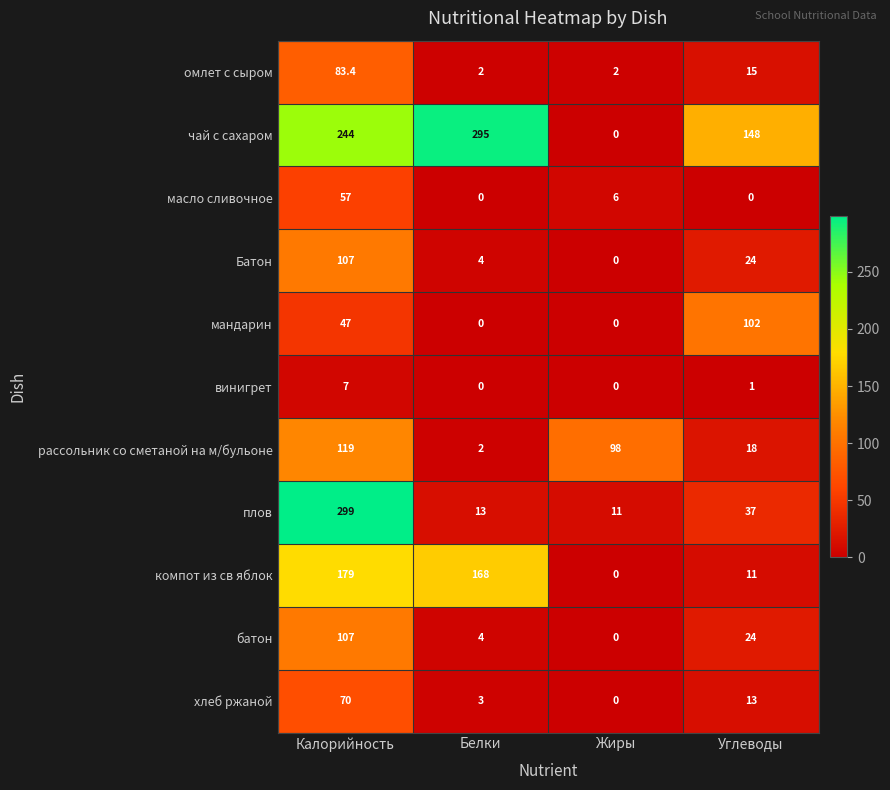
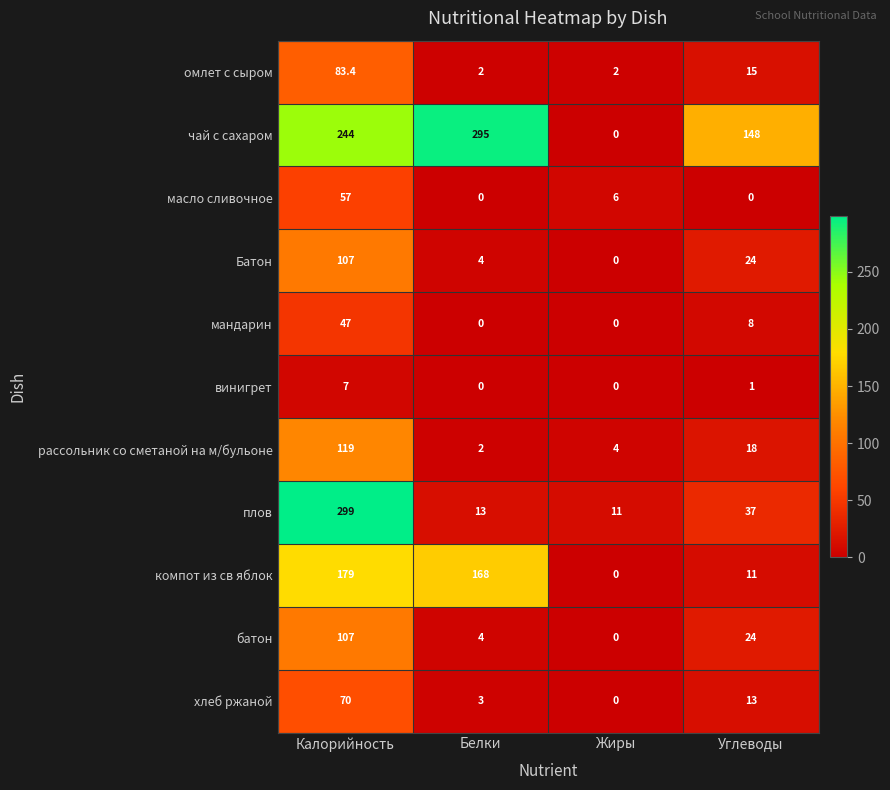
  {
    "омлет с сыром": {
      "Калорийность": 83.4,
      "Белки": 2,
      "Жиры": 2,
      "Углеводы": 15
    },
    "чай с сахаром": {
      "Калорийность": 244,
      "Белки": 295,
      "Жиры": 0,
      "Углеводы": 148
    },
    "масло сливочное": {
      "Калорийность": 57,
      "Белки": 0,
      "Жиры": 6,
      "Углеводы": 0
    },
    "Батон": {
      "Калорийность": 107,
      "Белки": 4,
      "Жиры": 0,
      "Углеводы": 24
    },
    "мандарин": {
      "Калорийность": 47,
      "Белки": 0,
      "Жиры": 0,
-     "Углеводы": 102
+     "Углеводы": 8
    },
    "винигрет": {
      "Калорийность": 7,
      "Белки": 0,
      "Жиры": 0,
      "Углеводы": 1
    },
    "рассольник со сметаной на м/бульоне": {
      "Калорийность": 119,
      "Белки": 2,
-     "Жиры": 98,
+     "Жиры": 4,
      "Углеводы": 18
    },
    "плов": {
      "Калорийность": 299,
      "Белки": 13,
      "Жиры": 11,
      "Углеводы": 37
    },
    "компот из св яблок": {
      "Калорийность": 179,
      "Белки": 168,
      "Жиры": 0,
      "Углеводы": 11
    },
    "батон": {
      "Калорийность": 107,
      "Белки": 4,
      "Жиры": 0,
      "Углеводы": 24
    },
    "хлеб ржаной": {
      "Калорийность": 70,
      "Белки": 3,
      "Жиры": 0,
      "Углеводы": 13
    }
  }
